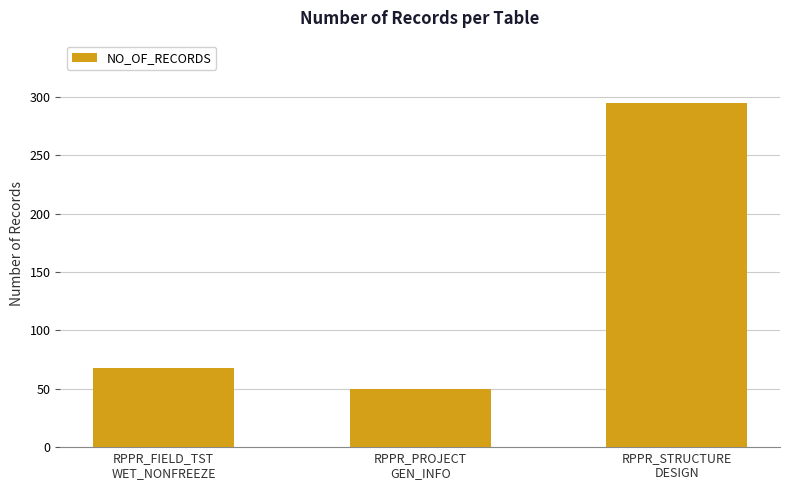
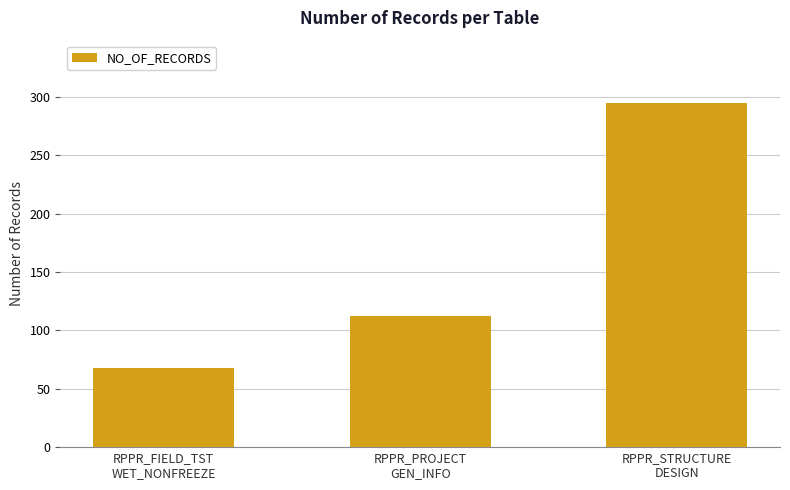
  {
    "RPPR_FIELD_TST WET_NONFREEZE": 68,
-   "RPPR_PROJECT GEN_INFO": 50,
+   "RPPR_PROJECT GEN_INFO": 112,
    "RPPR_STRUCTURE DESIGN": 295
  }
